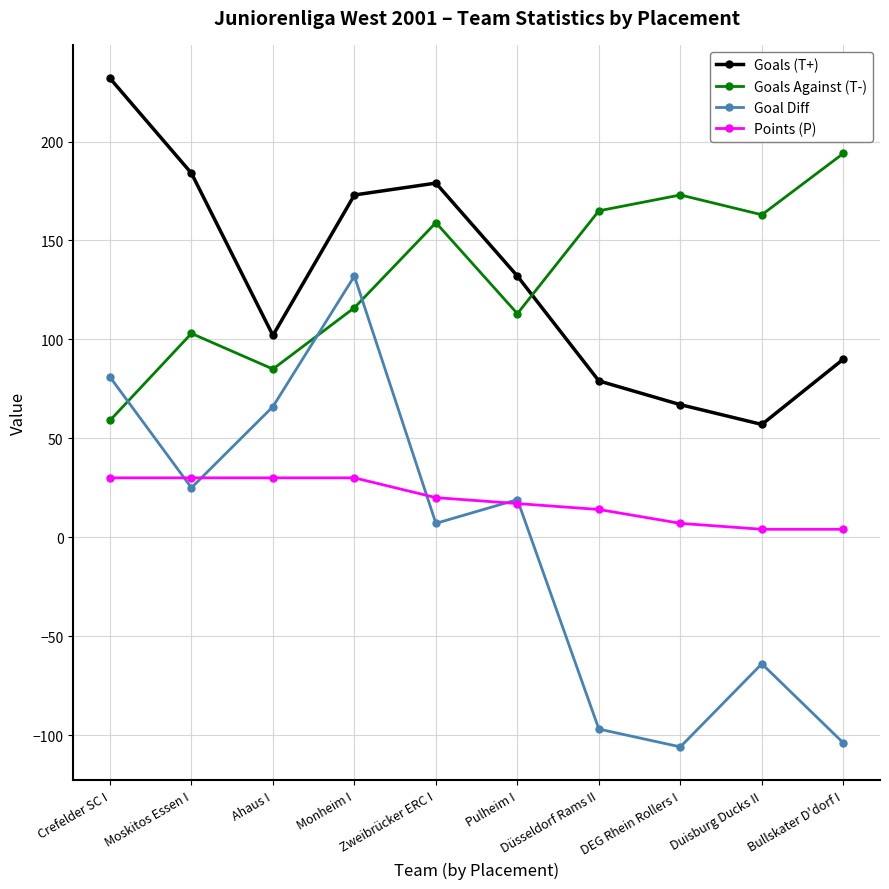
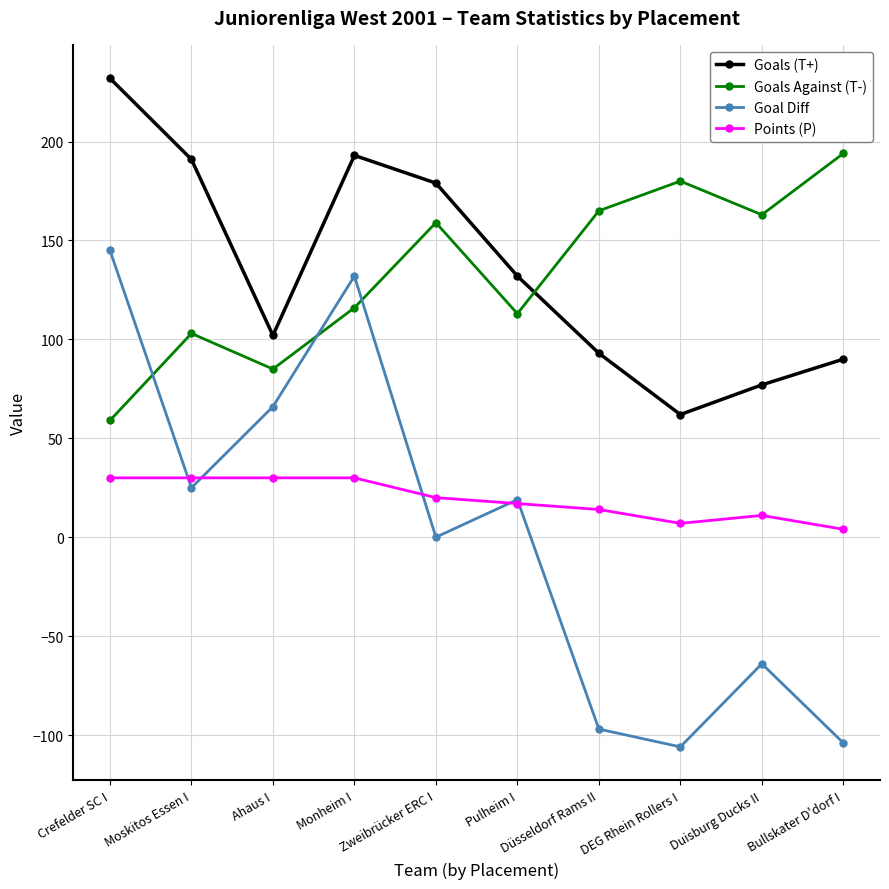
  {
    "Goals (T+)": {
      "Crefelder SC I": 232,
-     "Moskitos Essen I": 184,
+     "Moskitos Essen I": 191,
      "Ahaus I": 102,
-     "Monheim I": 173,
+     "Monheim I": 193,
      "Zweibrücker ERC I": 179,
      "Pulheim I": 132,
-     "Düsseldorf Rams II": 79,
-     "DEG Rhein Rollers I": 67,
-     "Duisburg Ducks II": 57,
+     "Düsseldorf Rams II": 93,
+     "DEG Rhein Rollers I": 62,
+     "Duisburg Ducks II": 77,
      "Bullskater D'dorf I": 90
    },
    "Goals Against (T-)": {
      "Crefelder SC I": 59,
      "Moskitos Essen I": 103,
      "Ahaus I": 85,
      "Monheim I": 116,
      "Zweibrücker ERC I": 159,
      "Pulheim I": 113,
      "Düsseldorf Rams II": 165,
-     "DEG Rhein Rollers I": 173,
+     "DEG Rhein Rollers I": 180,
      "Duisburg Ducks II": 163,
      "Bullskater D'dorf I": 194
    },
    "Goal Diff": {
-     "Crefelder SC I": 81,
+     "Crefelder SC I": 145,
      "Moskitos Essen I": 25,
      "Ahaus I": 66,
      "Monheim I": 132,
-     "Zweibrücker ERC I": 7,
+     "Zweibrücker ERC I": 0,
      "Pulheim I": 19,
      "Düsseldorf Rams II": -97,
      "DEG Rhein Rollers I": -106,
      "Duisburg Ducks II": -64,
      "Bullskater D'dorf I": -104
    },
    "Points (P)": {
      "Crefelder SC I": 30,
      "Moskitos Essen I": 30,
      "Ahaus I": 30,
      "Monheim I": 30,
      "Zweibrücker ERC I": 20,
      "Pulheim I": 17,
      "Düsseldorf Rams II": 14,
      "DEG Rhein Rollers I": 7,
-     "Duisburg Ducks II": 4,
+     "Duisburg Ducks II": 11,
      "Bullskater D'dorf I": 4
    }
  }
